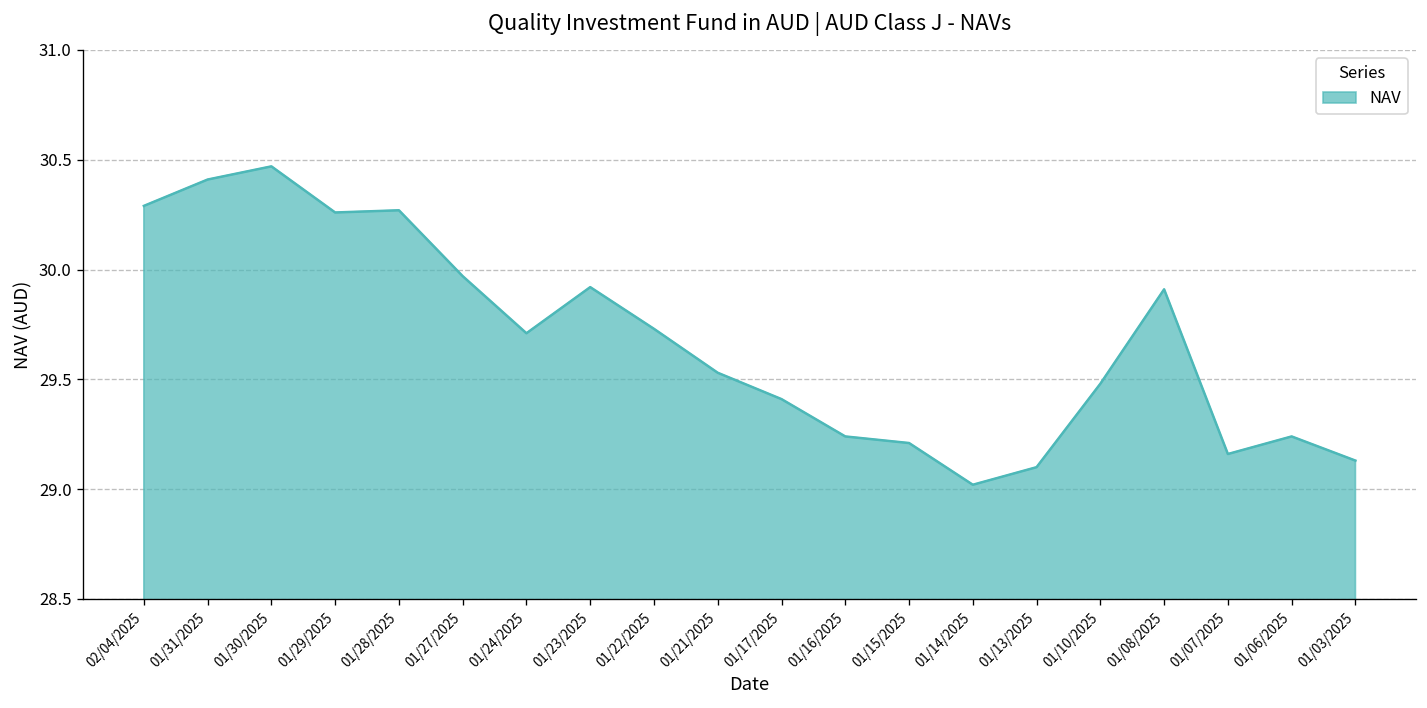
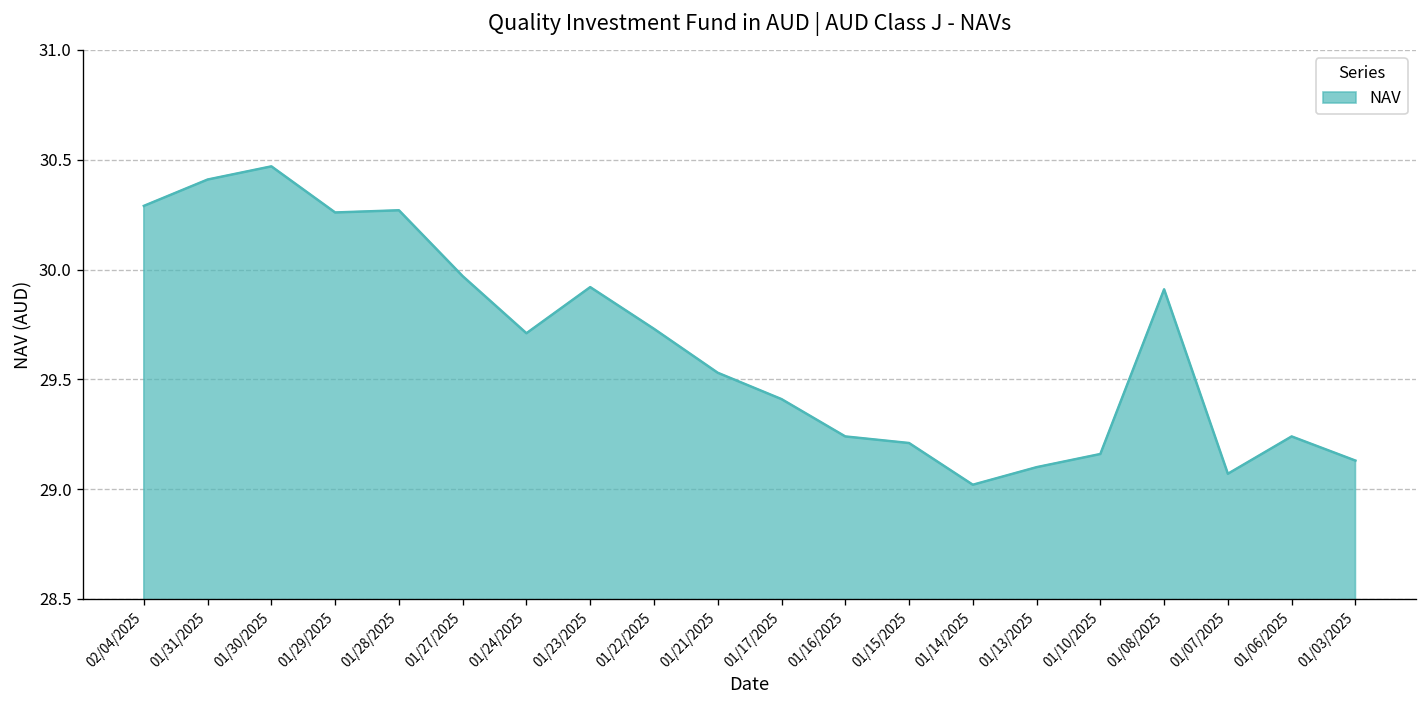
  {
    "02/04/2025": 30.29,
    "01/31/2025": 30.41,
    "01/30/2025": 30.47,
    "01/29/2025": 30.26,
    "01/28/2025": 30.27,
    "01/27/2025": 29.97,
    "01/24/2025": 29.71,
    "01/23/2025": 29.92,
    "01/22/2025": 29.73,
    "01/21/2025": 29.53,
    "01/17/2025": 29.41,
    "01/16/2025": 29.24,
    "01/15/2025": 29.21,
    "01/14/2025": 29.02,
    "01/13/2025": 29.10,
-   "01/10/2025": 29.48,
+   "01/10/2025": 29.16,
    "01/08/2025": 29.91,
-   "01/07/2025": 29.16,
+   "01/07/2025": 29.07,
    "01/06/2025": 29.24,
    "01/03/2025": 29.13
  }
